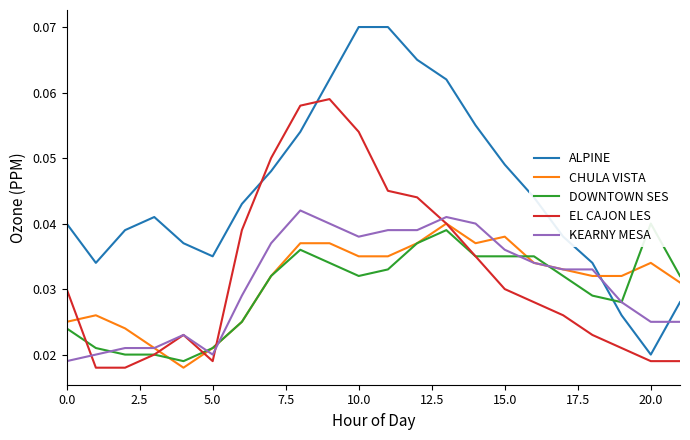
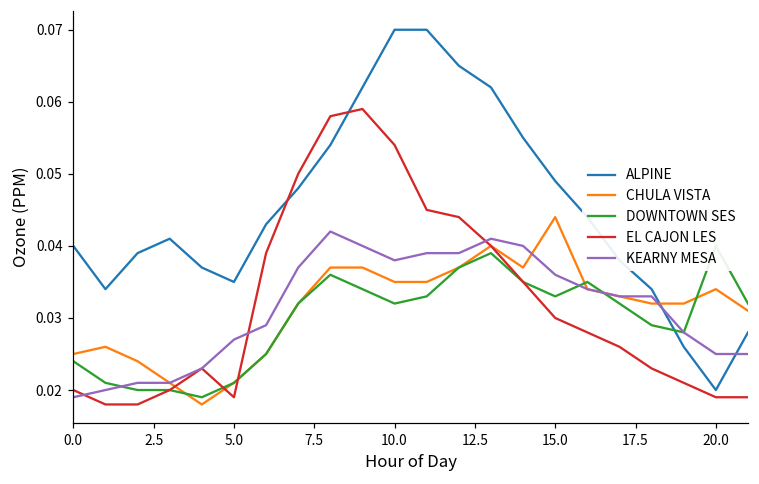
  {
    "ALPINE": {
      "0.0": 0.040,
      "5.0": 0.035,
      "10.0": 0.070,
      "15.0": 0.049,
      "20.0": 0.020
    },
    "CHULA VISTA": {
      "0.0": 0.025,
      "10.0": 0.035,
-     "15.0": 0.038,
+     "15.0": 0.044,
      "20.0": 0.034
    },
    "DOWNTOWN SES": {
      "0.0": 0.024,
      "10.0": 0.032,
-     "15.0": 0.035
+     "15.0": 0.033
    },
    "EL CAJON LES": {
-     "0.0": 0.03,
+     "0.0": 0.02,
      "5.0": 0.019,
      "10.0": 0.054,
      "15.0": 0.03,
      "20.0": 0.019
    },
    "KEARNY MESA": {
      "0.0": 0.019,
-     "5.0": 0.020,
+     "5.0": 0.027,
      "10.0": 0.038,
      "15.0": 0.036,
      "20.0": 0.025
    }
  }
